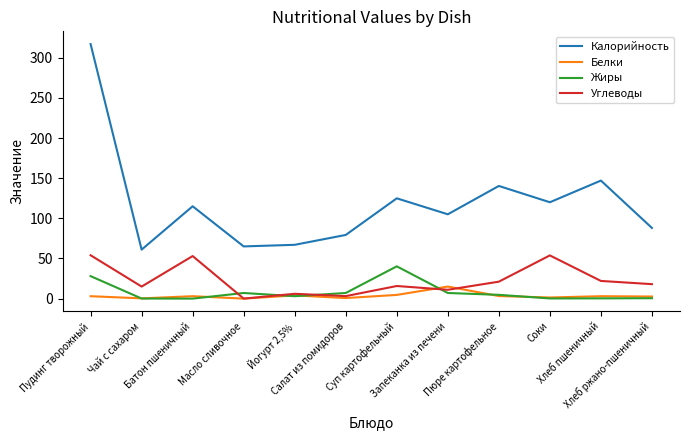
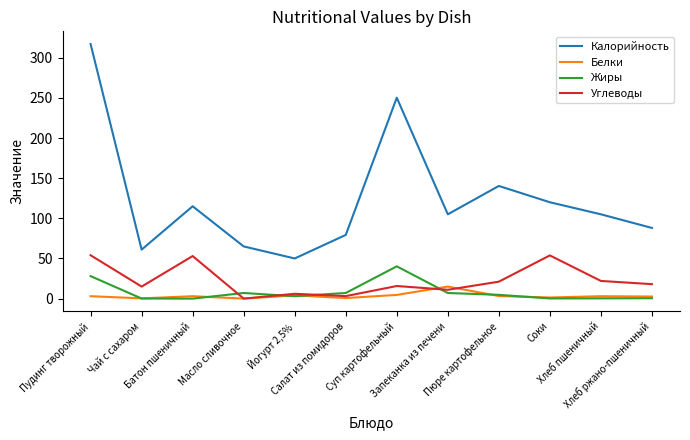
  {
    "Калорийность": {
      "Пудинг творожный": 320,
      "Чай с сахаром": 60,
      "Батон пшеничный": 120,
      "Масло сливочное": 70,
-     "Йогурт 2,5%": 70,
+     "Йогурт 2,5%": 50,
      "Салат из помидоров": 80,
-     "Суп картофельный": 120,
+     "Суп картофельный": 250,
      "Запеканка из печени": 110,
      "Пюре картофельное": 140,
      "Соки": 120,
-     "Хлеб пшеничный": 150,
+     "Хлеб пшеничный": 110,
      "Хлеб ржано-пшеничный": 90
    },
    "Белки": {
      "Пудинг творожный": 0,
      "Суп картофельный": 0,
      "Запеканка из печени": 20
    },
    "Жиры": {
      "Пудинг творожный": 30,
      "Масло сливочное": 10,
      "Салат из помидоров": 10,
      "Суп картофельный": 40,
      "Запеканка из печени": 10
    },
    "Углеводы": {
      "Пудинг творожный": 50,
      "Чай с сахаром": 20,
      "Батон пшеничный": 50,
      "Суп картофельный": 20,
      "Запеканка из печени": 10,
      "Пюре картофельное": 20,
      "Соки": 50,
      "Хлеб пшеничный": 20,
      "Хлеб ржано-пшеничный": 20
    }
  }
